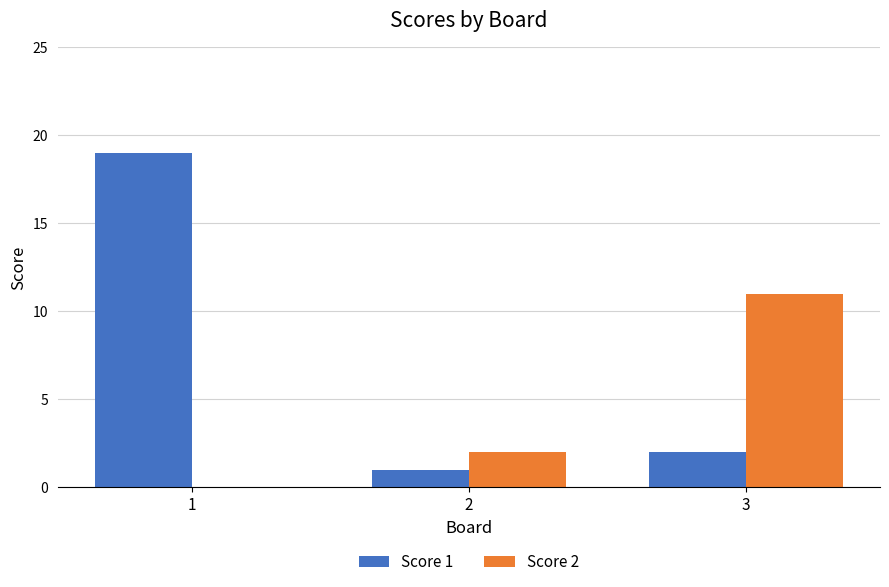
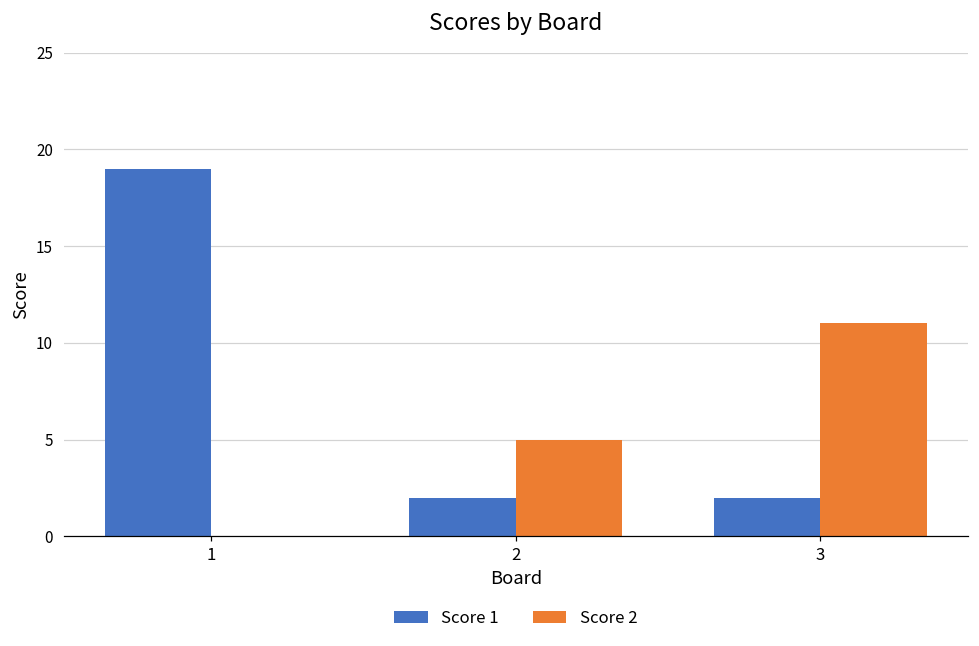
  {
    "Score 1": {
      "1": 19,
-     "2": 1,
+     "2": 2,
      "3": 2
    },
    "Score 2": {
      "1": 0,
-     "2": 2,
+     "2": 5,
      "3": 11
    }
  }
